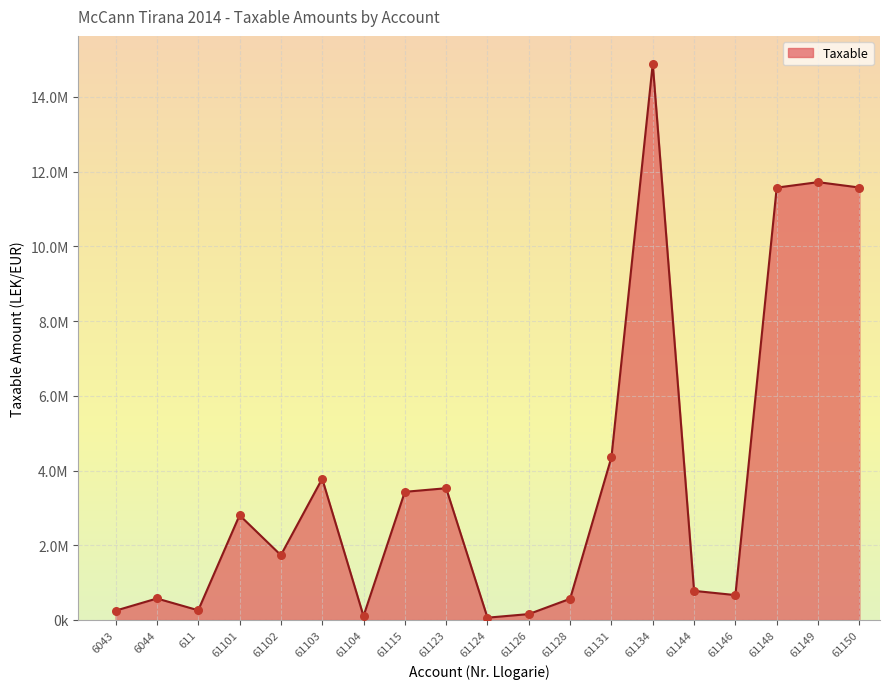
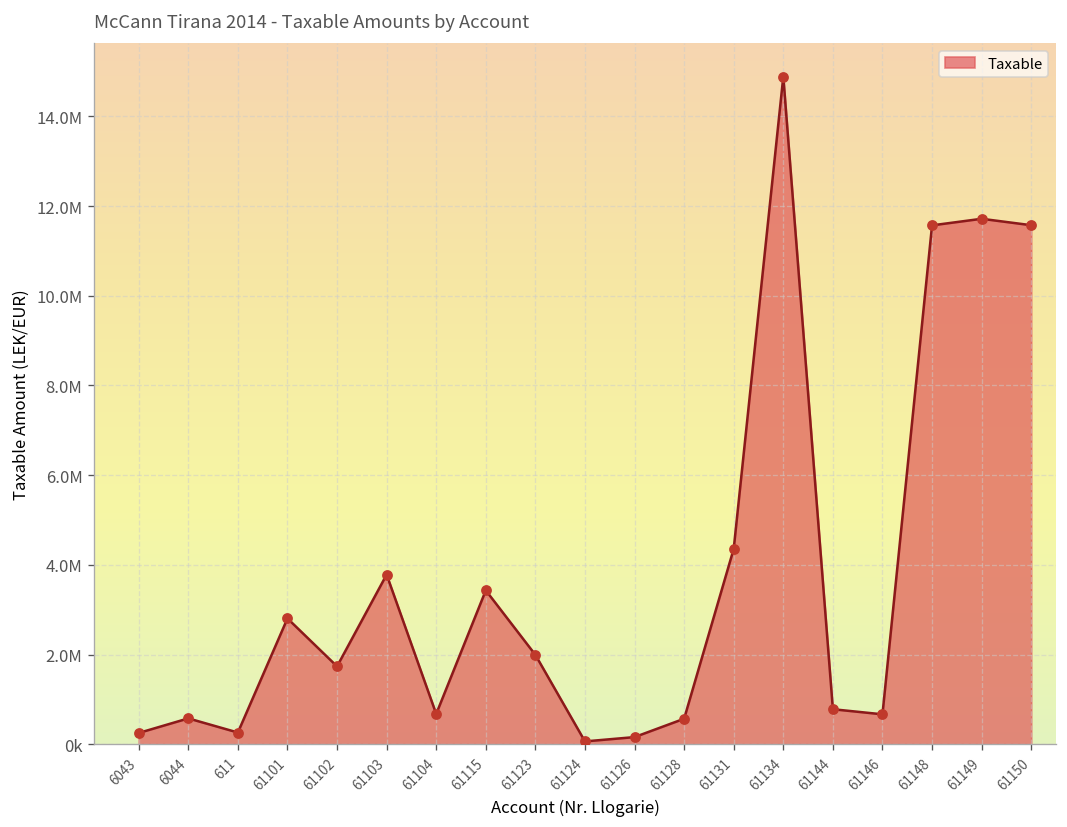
  {
    "6043": 300000,
    "6044": 600000,
    "611": 300000,
    "61101": 2800000,
    "61102": 1700000,
    "61103": 3800000,
-   "61104": 100000,
+   "61104": 700000,
    "61115": 3400000,
-   "61123": 3500000,
+   "61123": 2000000,
    "61124": 100000,
    "61126": 200000,
    "61128": 600000,
    "61131": 4400000,
    "61134": 14900000,
    "61144": 800000,
    "61146": 700000,
    "61148": 11600000,
    "61149": 11700000,
    "61150": 11600000
  }
